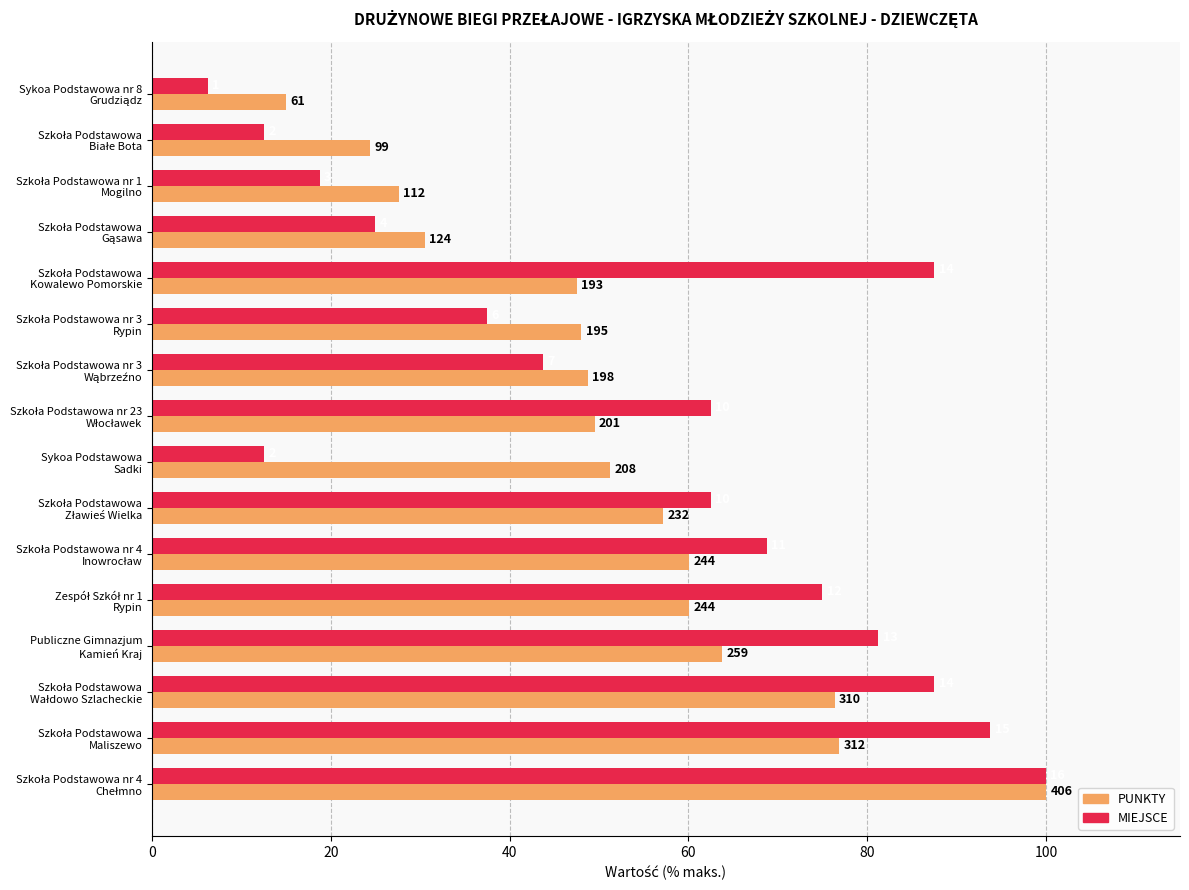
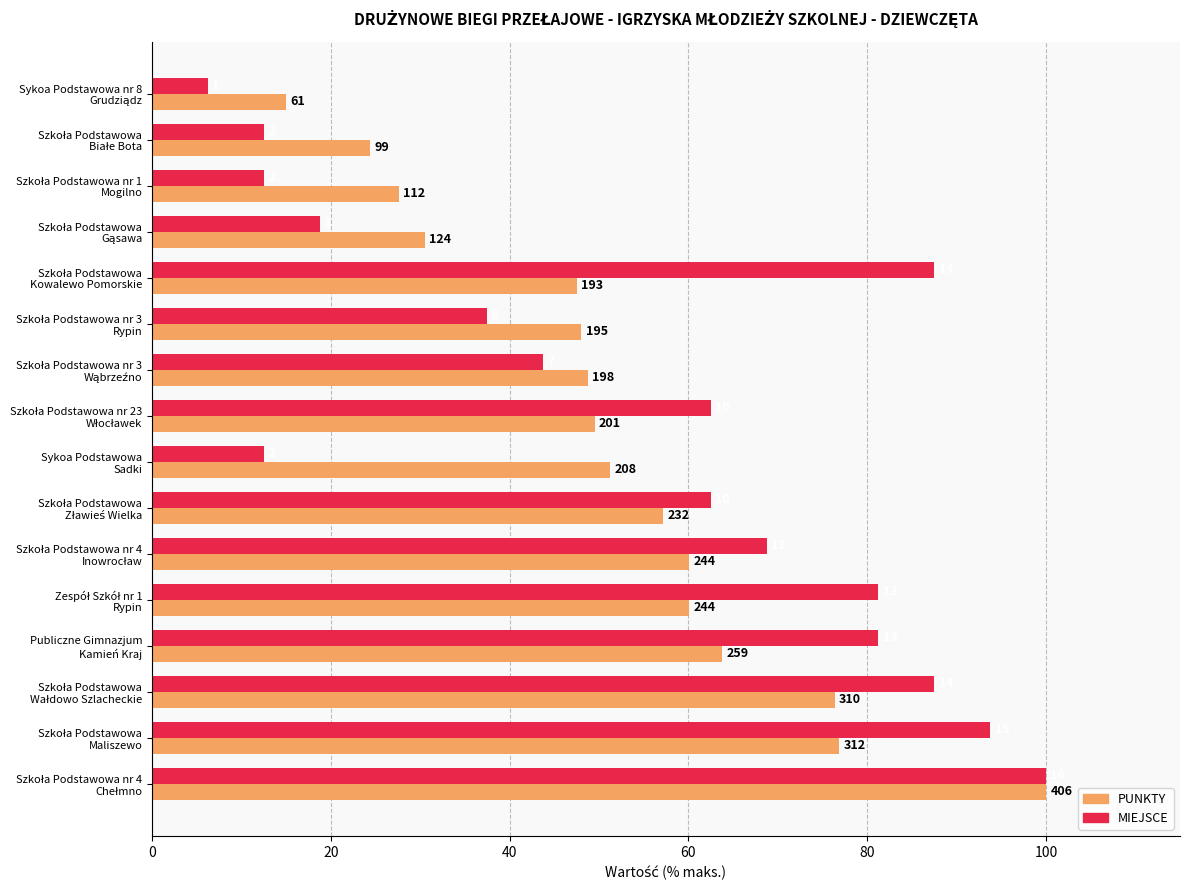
  {
    "MIEJSCE": {
      "Sykoa Podstawowa nr 8 Grudziądz": 6,
      "Szkoła Podstawowa Białe Bota": 13,
-     "Szkoła Podstawowa nr 1 Mogilno": 19,
-     "Szkoła Podstawowa Gąsawa": 25,
+     "Szkoła Podstawowa nr 1 Mogilno": 13,
+     "Szkoła Podstawowa Gąsawa": 19,
      "Szkoła Podstawowa Kowalewo Pomorskie": 88,
      "Szkoła Podstawowa nr 3 Rypin": 38,
      "Szkoła Podstawowa nr 3 Wąbrzeźno": 44,
      "Szkoła Podstawowa nr 23 Włocławek": 63,
      "Sykoa Podstawowa Sadki": 13,
      "Szkoła Podstawowa Zławieś Wielka": 63,
      "Szkoła Podstawowa nr 4 Inowrocław": 69,
-     "Zespół Szkół nr 1 Rypin": 75,
+     "Zespół Szkół nr 1 Rypin": 81,
      "Publiczne Gimnazjum Kamień Kraj": 81,
      "Szkoła Podstawowa Wałdowo Szlacheckie": 88,
      "Szkoła Podstawowa Maliszewo": 94,
      "Szkoła Podstawowa nr 4 Chełmno": 100
    }
  }
